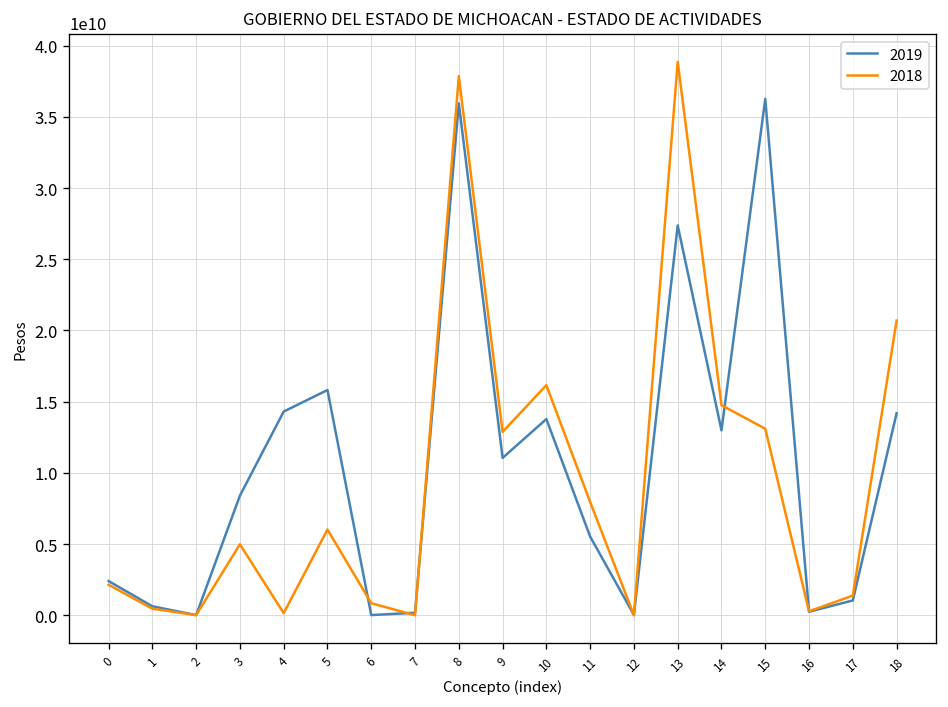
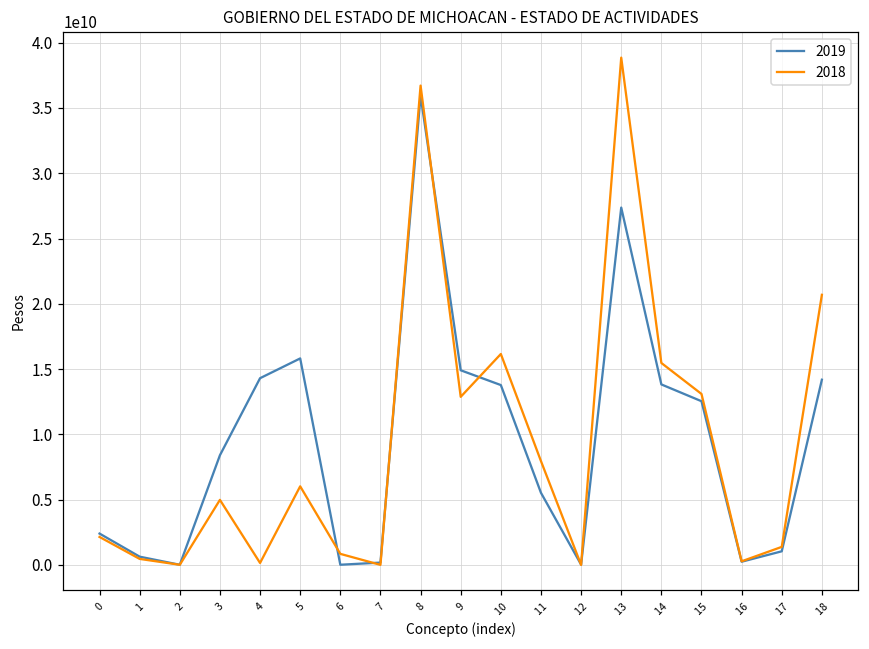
  {
    "2019": {
      "0": 2400000000,
      "3": 8400000000,
      "4": 14300000000,
      "5": 15800000000,
      "6": 0,
      "8": 35900000000,
-     "9": 11000000000,
+     "9": 14900000000,
      "10": 13800000000,
      "11": 5500000000,
      "13": 27400000000,
-     "14": 13000000000,
-     "15": 36300000000,
+     "14": 13800000000,
+     "15": 12500000000,
      "17": 1000000000,
      "18": 14200000000
    },
    "2018": {
      "0": 2100000000,
      "3": 5000000000,
      "4": 100000000,
      "5": 6000000000,
      "6": 800000000,
-     "8": 37900000000,
+     "8": 36700000000,
      "9": 12900000000,
      "10": 16200000000,
      "11": 8000000000,
      "13": 38900000000,
-     "14": 14800000000,
+     "14": 15500000000,
      "15": 13100000000,
      "17": 1400000000,
      "18": 20700000000
    }
  }
